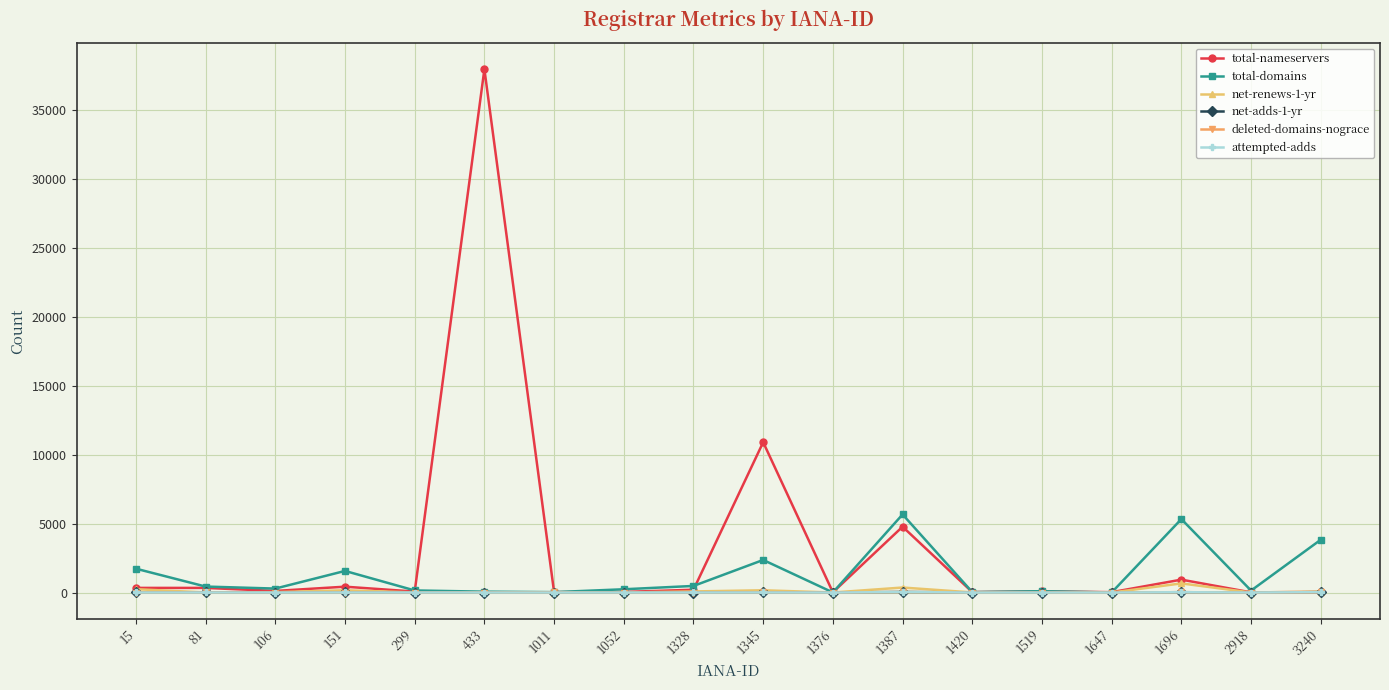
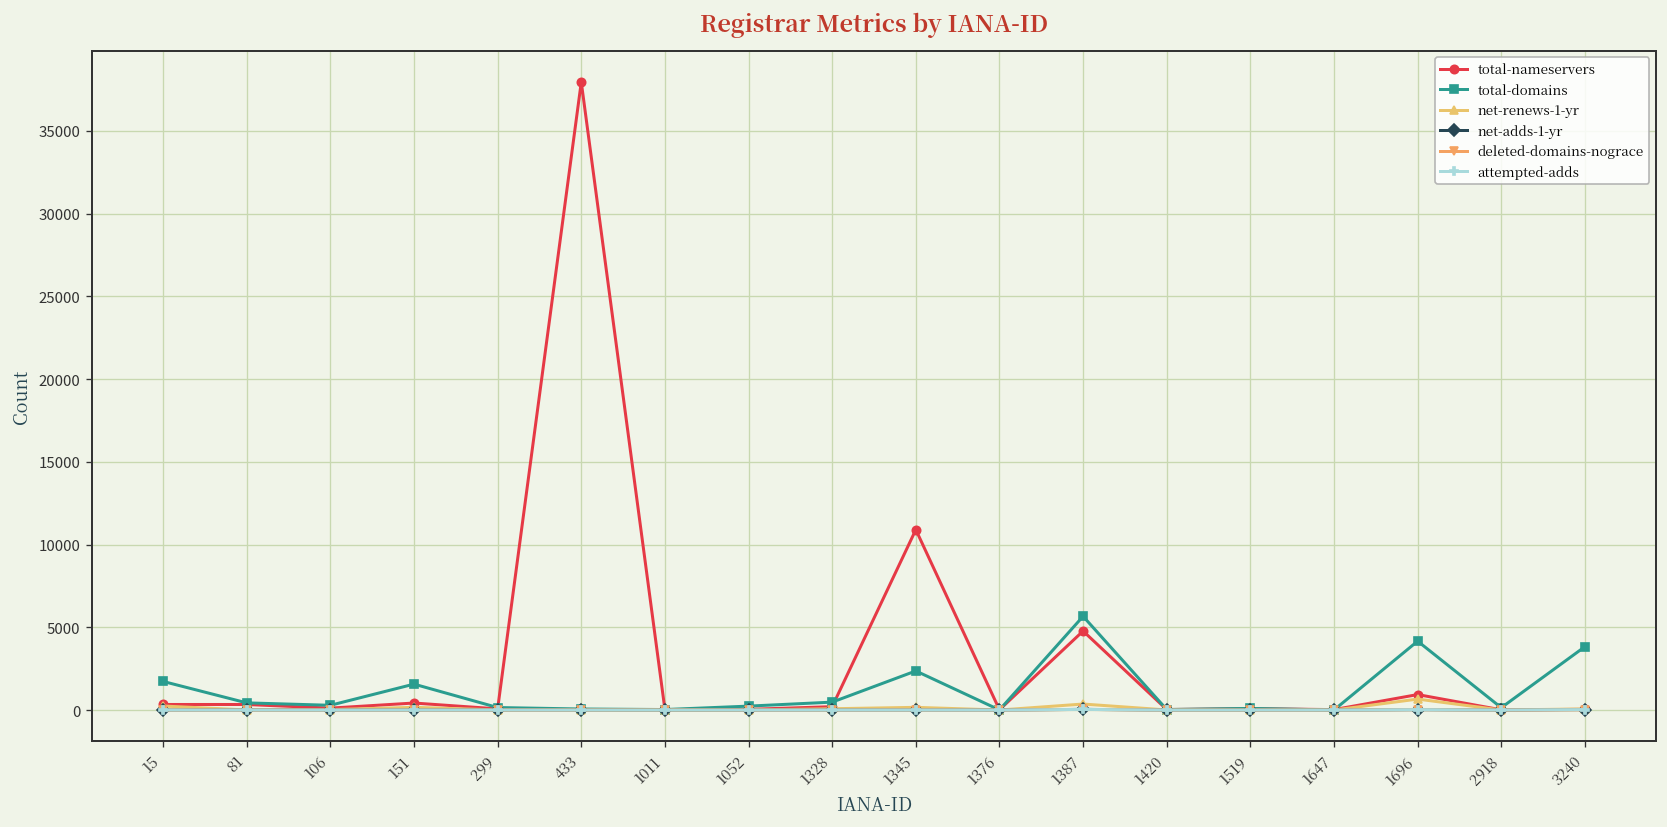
  {
    "total-nameservers": {
      "151": 400,
      "433": 37900,
      "1345": 10900,
      "1387": 4800,
      "1696": 900
    },
    "total-domains": {
      "15": 1700,
      "151": 1600,
      "1052": 200,
      "1328": 500,
      "1345": 2400,
      "1387": 5700,
-     "1696": 5300,
+     "1696": 4200,
      "3240": 3800
    },
    "net-renews-1-yr": {
      "1387": 400,
      "1696": 700
    },
    "attempted-adds": {
      "15": 0,
      "1387": 0,
      "1696": 0
    }
  }
